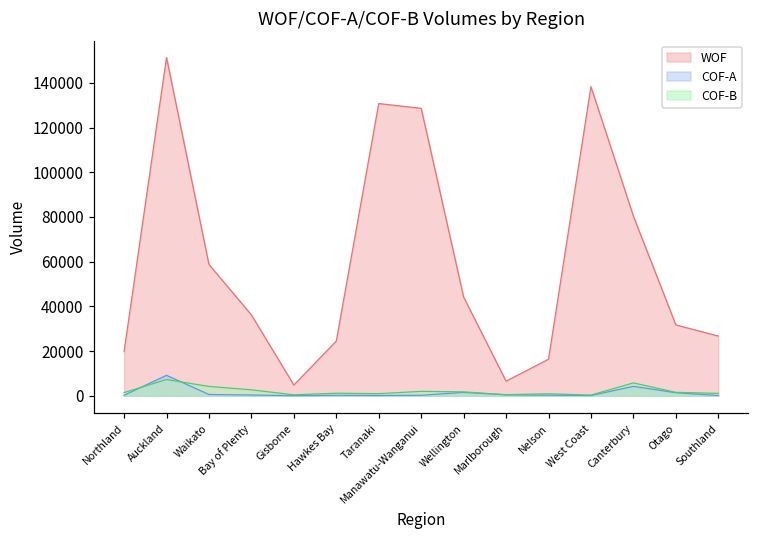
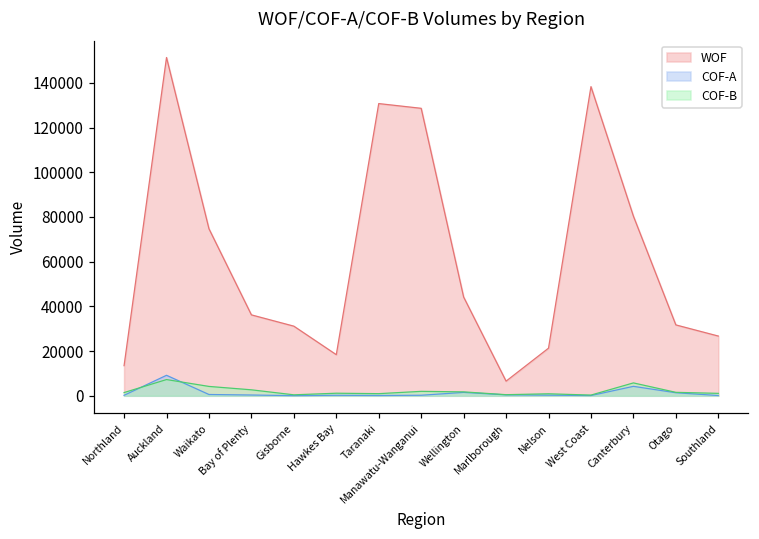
  {
    "WOF": {
-     "Northland": 20000,
+     "Northland": 13000,
      "Auckland": 151000,
-     "Waikato": 59000,
+     "Waikato": 75000,
      "Bay of Plenty": 36000,
-     "Gisborne": 5000,
-     "Hawkes Bay": 24000,
+     "Gisborne": 31000,
+     "Hawkes Bay": 18000,
      "Taranaki": 131000,
      "Manawatu-Wanganui": 129000,
      "Wellington": 44000,
      "Marlborough": 7000,
-     "Nelson": 16000,
+     "Nelson": 21000,
      "West Coast": 138000,
      "Canterbury": 80000,
      "Otago": 32000,
      "Southland": 27000
    }
  }
